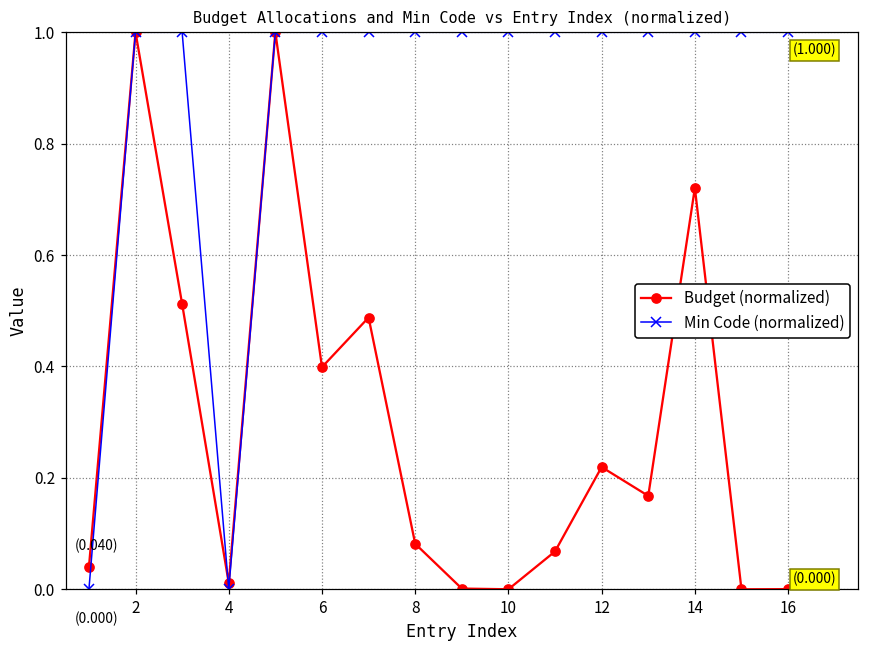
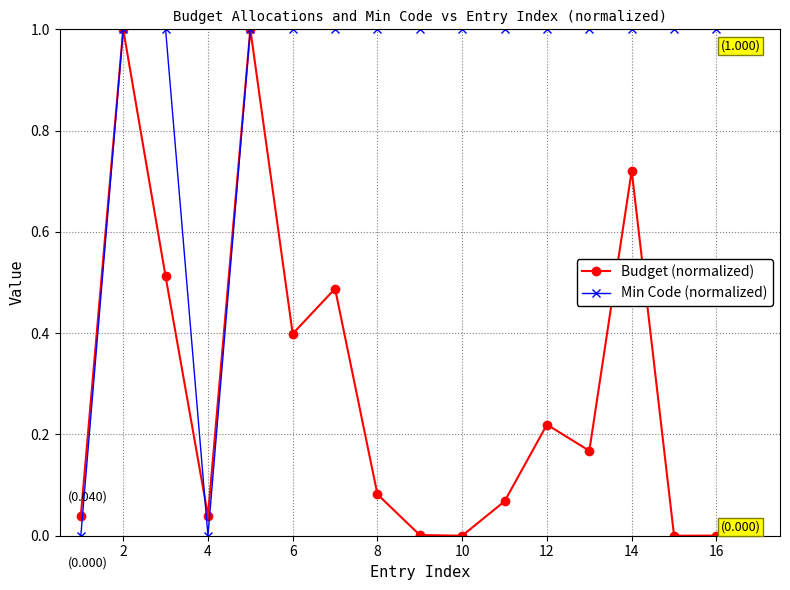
  {
    "Budget (normalized)": {
-     "4": 0.01,
+     "4": 0.04,
      "6": 0.40,
      "8": 0.08,
      "10": 0.00,
      "12": 0.22,
      "14": 0.72
    },
    "Min Code (normalized)": {
      "4": 0.00,
      "6": 1.00,
      "8": 1.00,
      "10": 1.00,
      "12": 1.00,
      "14": 1.00
    }
  }
